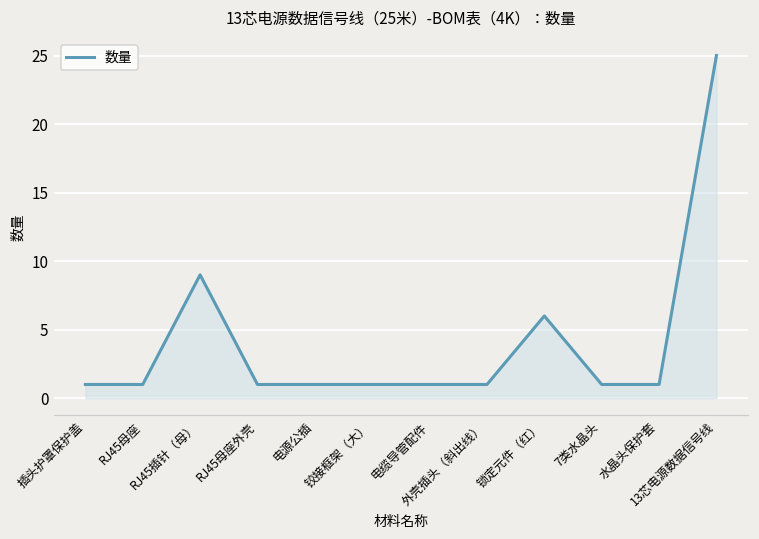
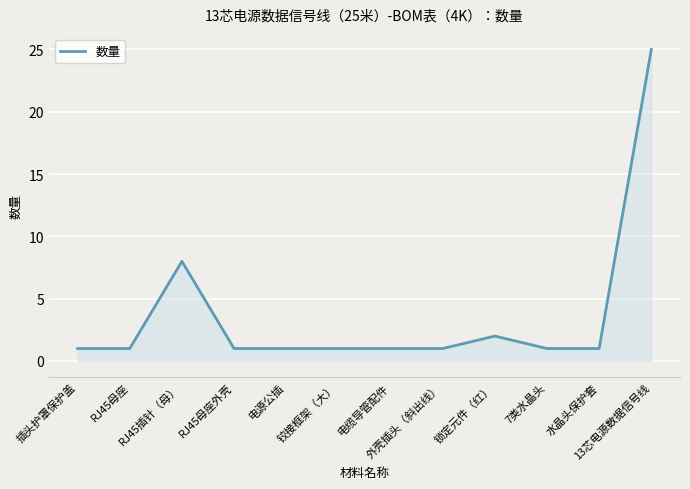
  {
    "插头护罩保护盖": 1,
    "RJ45母座": 1,
-   "RJ45插针（母）": 9,
+   "RJ45插针（母）": 8,
    "RJ45母座外壳": 1,
    "电源公插": 1,
    "铰接框架（大）": 1,
    "电缆导管配件": 1,
    "外壳插头（斜出线）": 1,
-   "锁定元件（红）": 6,
+   "锁定元件（红）": 2,
    "7类水晶头": 1,
    "水晶头保护套": 1,
    "13芯电源数据信号线": 25
  }
